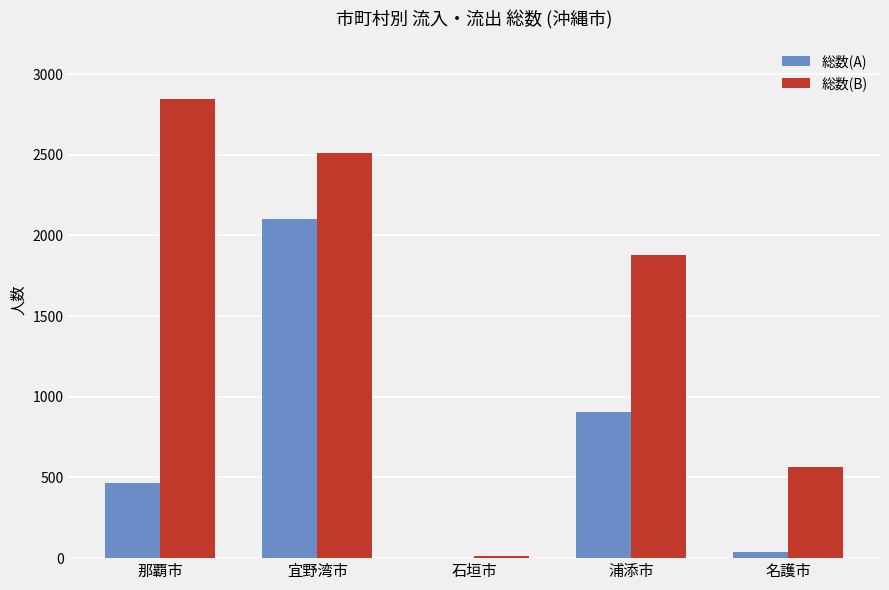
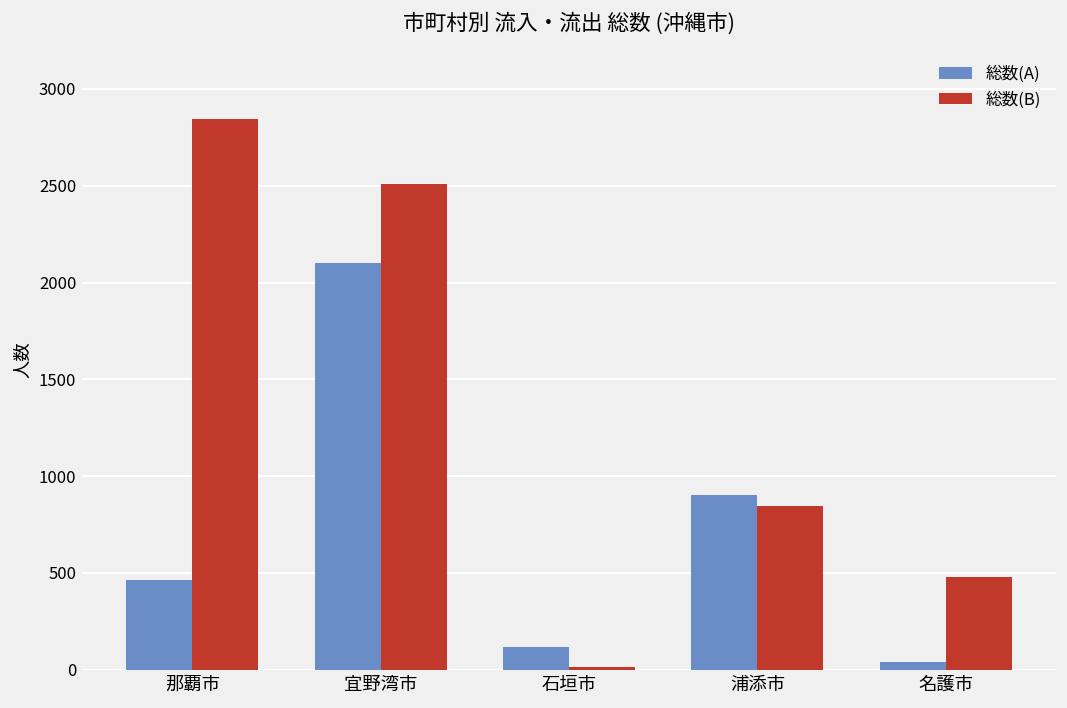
  {
    "総数(A)": {
      "那覇市": 460,
      "宜野湾市": 2100,
-     "石垣市": 0,
+     "石垣市": 120,
      "浦添市": 900,
      "名護市": 40
    },
    "総数(B)": {
      "那覇市": 2840,
      "宜野湾市": 2510,
-     "浦添市": 1880,
-     "名護市": 570
+     "浦添市": 850,
+     "名護市": 480
    }
  }
